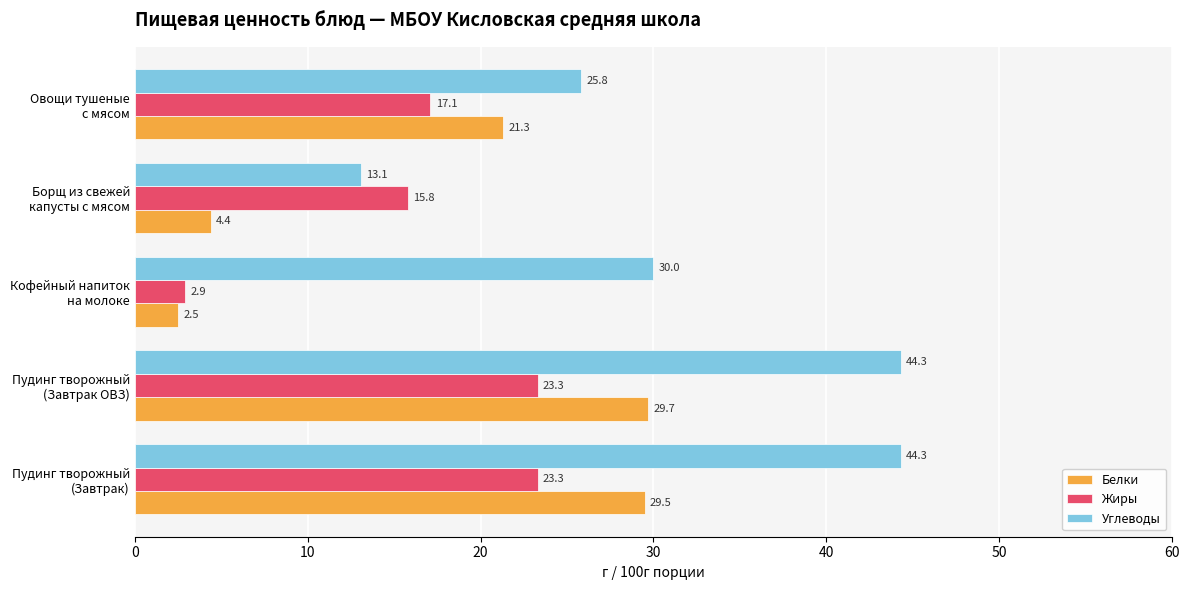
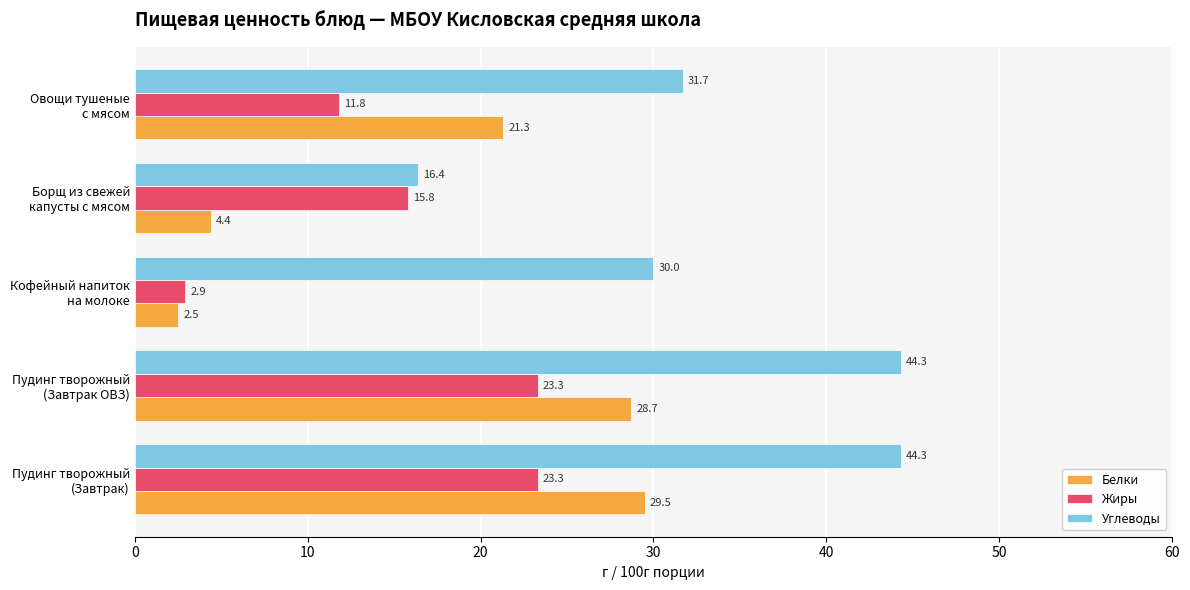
  {
    "Белки": {
      "Овощи тушеные с мясом": 21.3,
      "Борщ из свежей капусты с мясом": 4.4,
      "Кофейный напиток на молоке": 2.5,
-     "Пудинг творожный (Завтрак ОВЗ)": 29.7,
+     "Пудинг творожный (Завтрак ОВЗ)": 28.7,
      "Пудинг творожный (Завтрак)": 29.5
    },
    "Жиры": {
-     "Овощи тушеные с мясом": 17.1,
+     "Овощи тушеные с мясом": 11.8,
      "Борщ из свежей капусты с мясом": 15.8,
      "Кофейный напиток на молоке": 2.9,
      "Пудинг творожный (Завтрак ОВЗ)": 23.3,
      "Пудинг творожный (Завтрак)": 23.3
    },
    "Углеводы": {
-     "Овощи тушеные с мясом": 25.8,
-     "Борщ из свежей капусты с мясом": 13.1,
+     "Овощи тушеные с мясом": 31.7,
+     "Борщ из свежей капусты с мясом": 16.4,
      "Кофейный напиток на молоке": 30.0,
      "Пудинг творожный (Завтрак ОВЗ)": 44.3,
      "Пудинг творожный (Завтрак)": 44.3
    }
  }
